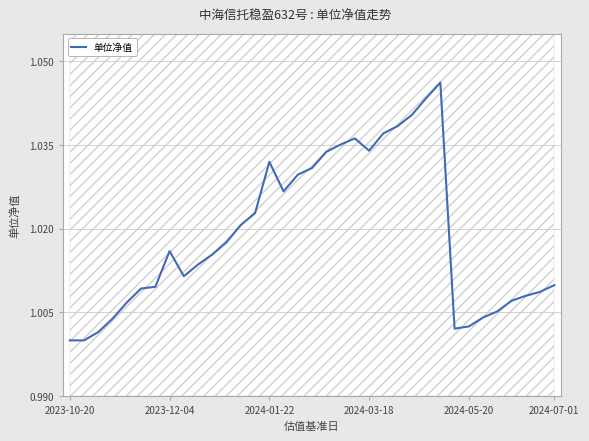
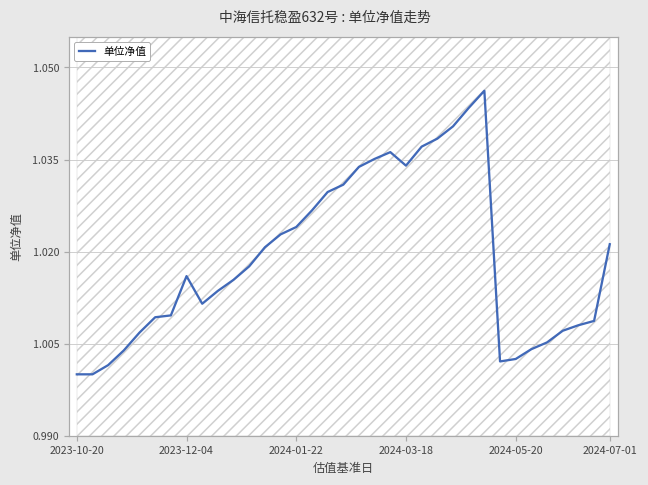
  {
    "单位净值": {
      "2023-10-20": 1.000,
      "2023-12-04": 1.016,
-     "2024-01-22": 1.032,
+     "2024-01-22": 1.024,
      "2024-03-18": 1.034,
      "2024-05-20": 1.003,
-     "2024-07-01": 1.010
+     "2024-07-01": 1.021
    }
  }
